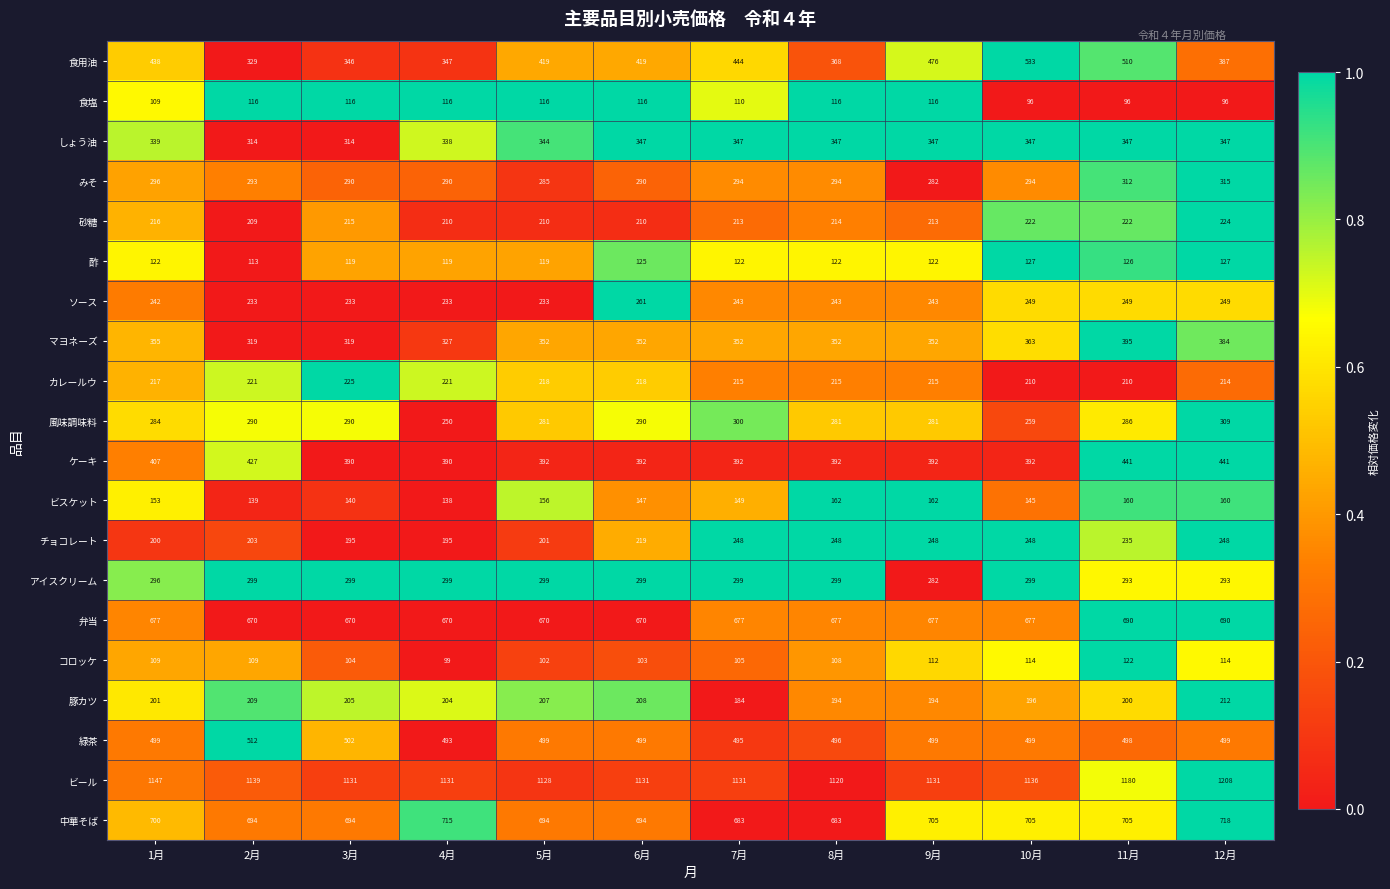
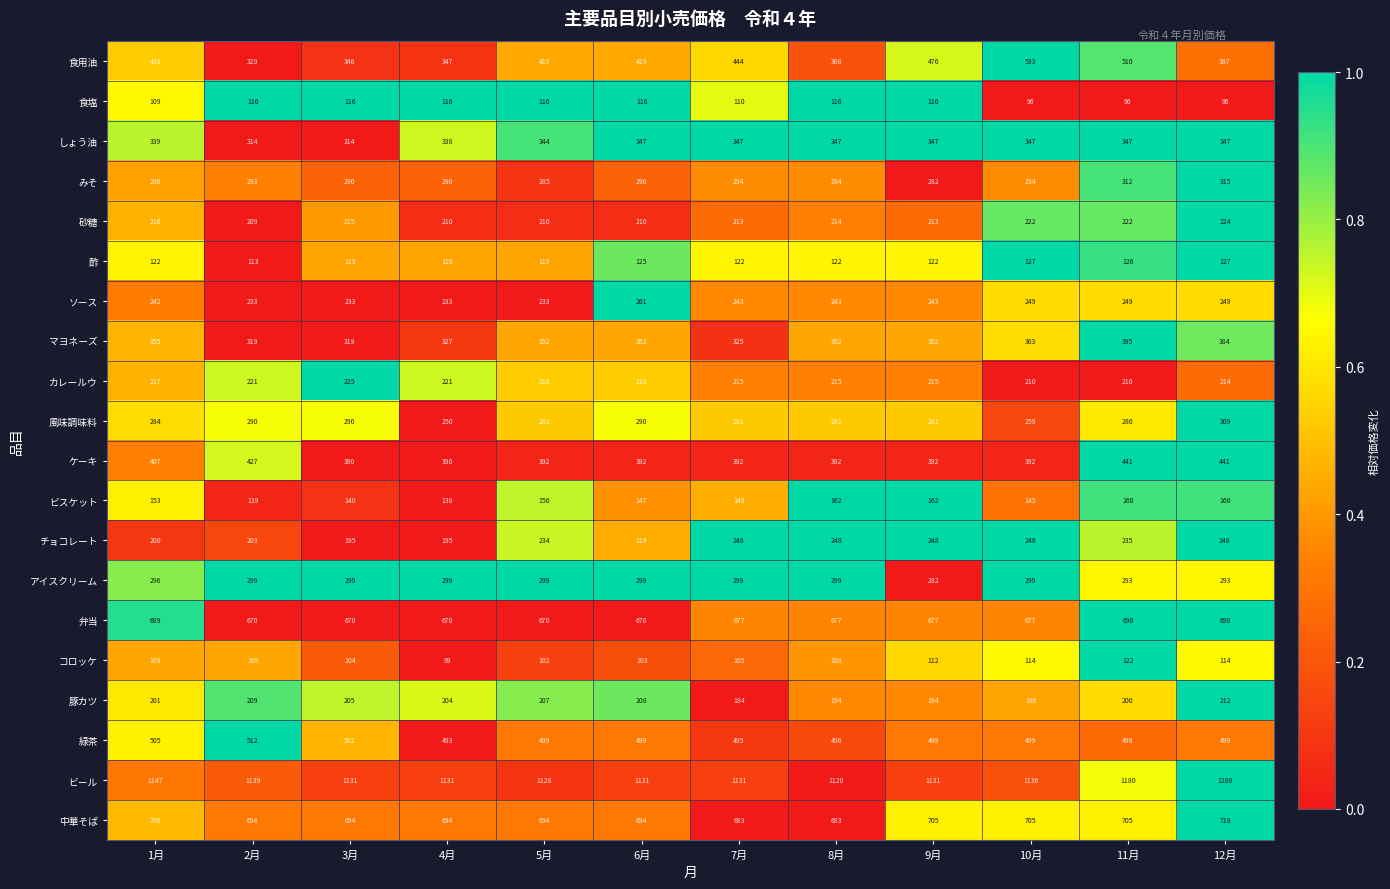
  {
    "マヨネーズ": {
      "1月": 355,
      "2月": 319,
      "3月": 319,
      "4月": 327,
      "5月": 352,
      "6月": 352,
-     "7月": 352,
+     "7月": 325,
      "8月": 352,
      "9月": 352,
      "10月": 363,
      "11月": 395,
      "12月": 384
    },
    "風味調味料": {
      "1月": 284,
      "2月": 290,
      "3月": 290,
      "4月": 250,
      "5月": 281,
      "6月": 290,
-     "7月": 300,
+     "7月": 281,
      "8月": 281,
      "9月": 281,
      "10月": 259,
      "11月": 286,
      "12月": 309
    },
    "チョコレート": {
      "1月": 200,
      "2月": 203,
      "3月": 195,
      "4月": 195,
-     "5月": 201,
+     "5月": 234,
      "6月": 219,
      "7月": 248,
      "8月": 248,
      "9月": 248,
      "10月": 248,
      "11月": 235,
      "12月": 248
    },
    "弁当": {
-     "1月": 677,
+     "1月": 689,
      "2月": 670,
      "3月": 670,
      "4月": 670,
      "5月": 670,
      "6月": 670,
      "7月": 677,
      "8月": 677,
      "9月": 677,
      "10月": 677,
      "11月": 690,
      "12月": 690
    },
    "緑茶": {
-     "1月": 499,
+     "1月": 505,
      "2月": 512,
      "3月": 502,
      "4月": 493,
      "5月": 499,
      "6月": 499,
      "7月": 495,
      "8月": 496,
      "9月": 499,
      "10月": 499,
      "11月": 498,
      "12月": 499
    },
    "中華そば": {
      "1月": 700,
      "2月": 694,
      "3月": 694,
-     "4月": 715,
+     "4月": 694,
      "5月": 694,
      "6月": 694,
      "7月": 683,
      "8月": 683,
      "9月": 705,
      "10月": 705,
      "11月": 705,
      "12月": 718
    }
  }
